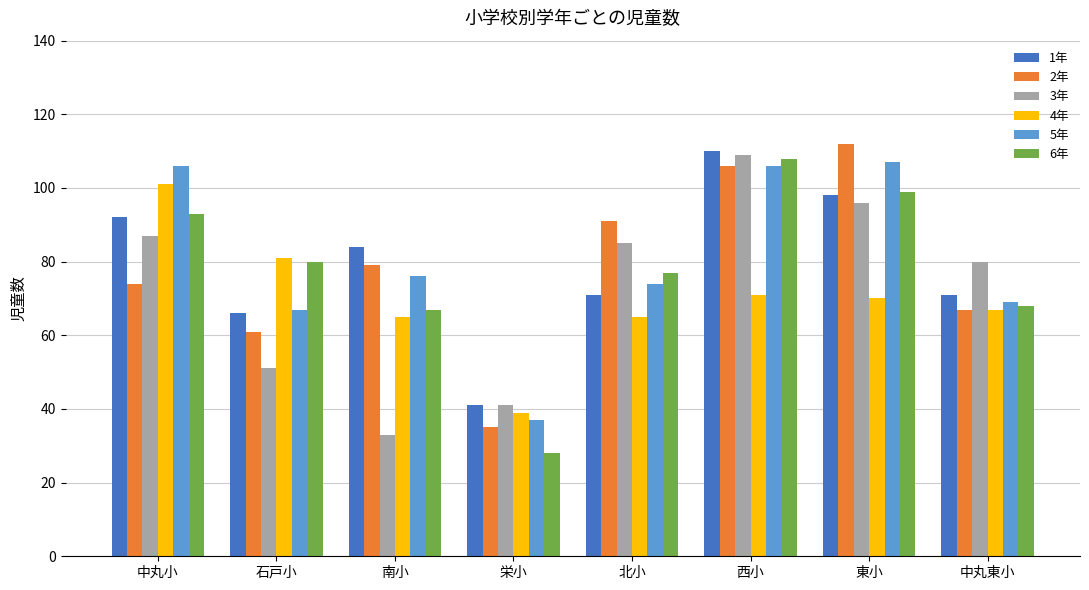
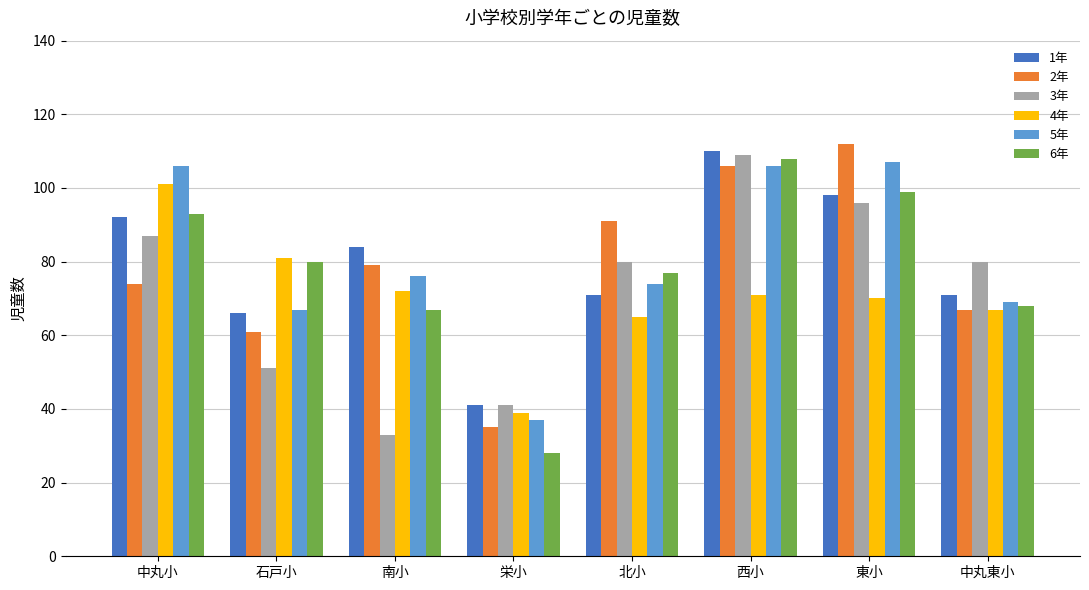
  {
    "2年": {
      "中丸小": 74,
      "石戸小": 61,
      "南小": 79,
      "栄小": 35,
      "北小": 91,
      "西小": 106,
      "東小": 112,
      "中丸東小": 67
    },
    "3年": {
      "中丸小": 87,
      "石戸小": 51,
      "南小": 33,
      "栄小": 41,
-     "北小": 85,
+     "北小": 80,
      "西小": 109,
      "東小": 96,
      "中丸東小": 80
    },
    "4年": {
      "中丸小": 101,
      "石戸小": 81,
-     "南小": 65,
+     "南小": 72,
      "栄小": 39,
      "北小": 65,
      "西小": 71,
      "東小": 70,
      "中丸東小": 67
    },
    "6年": {
      "中丸小": 93,
      "石戸小": 80,
      "南小": 67,
      "栄小": 28,
      "北小": 77,
      "西小": 108,
      "東小": 99,
      "中丸東小": 68
    }
  }
